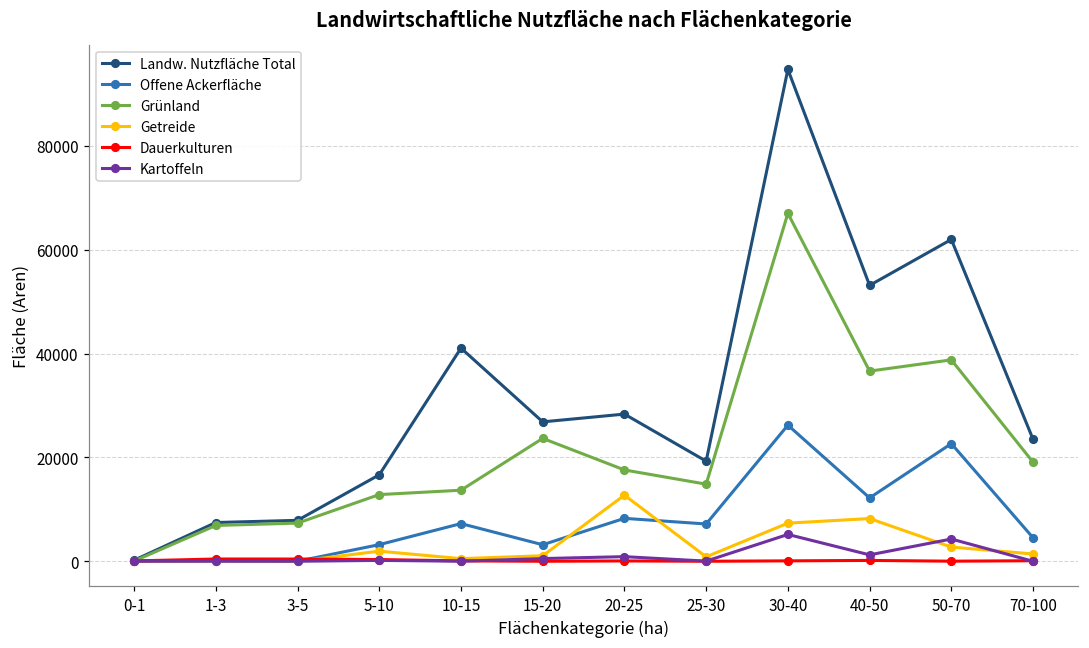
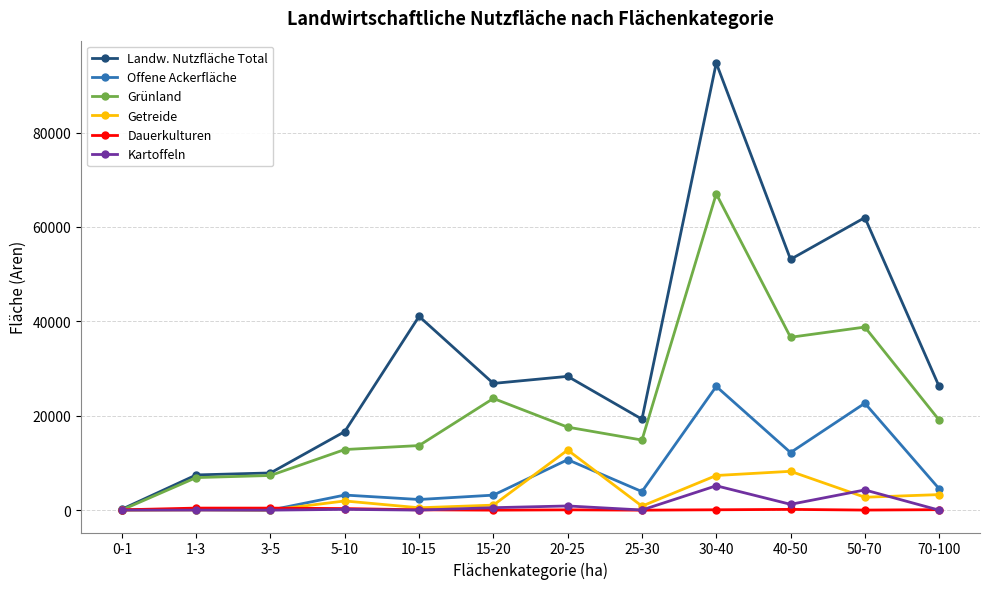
  {
    "Landw. Nutzfläche Total": {
      "1-3": 7000,
      "3-5": 8000,
      "5-10": 17000,
      "10-15": 41000,
      "15-20": 27000,
      "20-25": 28000,
      "25-30": 19000,
      "30-40": 95000,
      "40-50": 53000,
      "50-70": 62000,
-     "70-100": 23000
+     "70-100": 26000
    },
    "Offene Ackerfläche": {
      "5-10": 3000,
-     "10-15": 7000,
+     "10-15": 2000,
      "15-20": 3000,
-     "20-25": 8000,
-     "25-30": 7000,
+     "20-25": 11000,
+     "25-30": 4000,
      "30-40": 26000,
      "40-50": 12000,
      "50-70": 23000,
      "70-100": 5000
    },
    "Grünland": {
      "1-3": 7000,
      "3-5": 7000,
      "5-10": 13000,
      "10-15": 14000,
      "15-20": 24000,
      "20-25": 18000,
      "25-30": 15000,
      "30-40": 67000,
      "40-50": 37000,
      "50-70": 39000,
      "70-100": 19000
    },
    "Getreide": {
      "5-10": 2000,
      "15-20": 1000,
      "20-25": 13000,
      "25-30": 1000,
      "30-40": 7000,
      "40-50": 8000,
      "50-70": 3000,
-     "70-100": 1000
+     "70-100": 3000
    },
    "Dauerkulturen": {
      "20-25": 0,
      "30-40": 0,
      "40-50": 0,
      "50-70": 0
    },
    "Kartoffeln": {
      "20-25": 1000,
      "30-40": 5000,
      "40-50": 1000,
      "50-70": 4000
    }
  }
